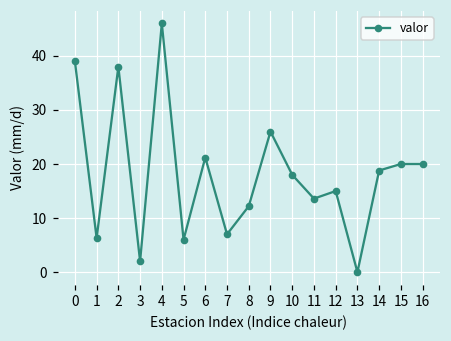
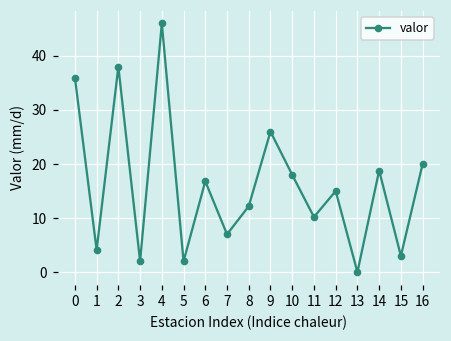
  {
-   "0": 39,
-   "1": 6,
+   "0": 36,
+   "1": 4,
    "2": 38,
    "3": 2,
    "4": 46,
-   "5": 6,
-   "6": 21,
+   "5": 2,
+   "6": 17,
    "7": 7,
    "8": 12,
    "9": 26,
    "10": 18,
-   "11": 14,
+   "11": 10,
    "12": 15,
    "13": 0,
    "14": 19,
-   "15": 20,
+   "15": 3,
    "16": 20
  }
